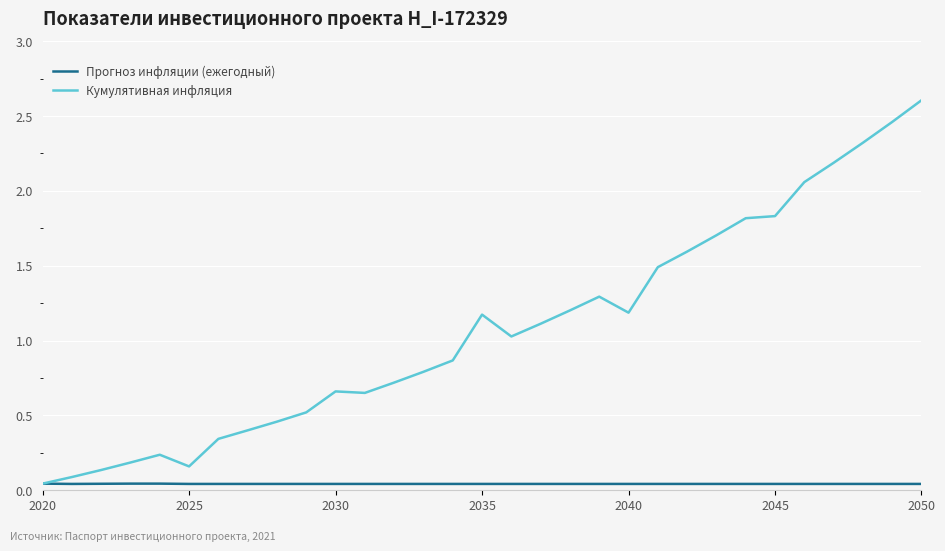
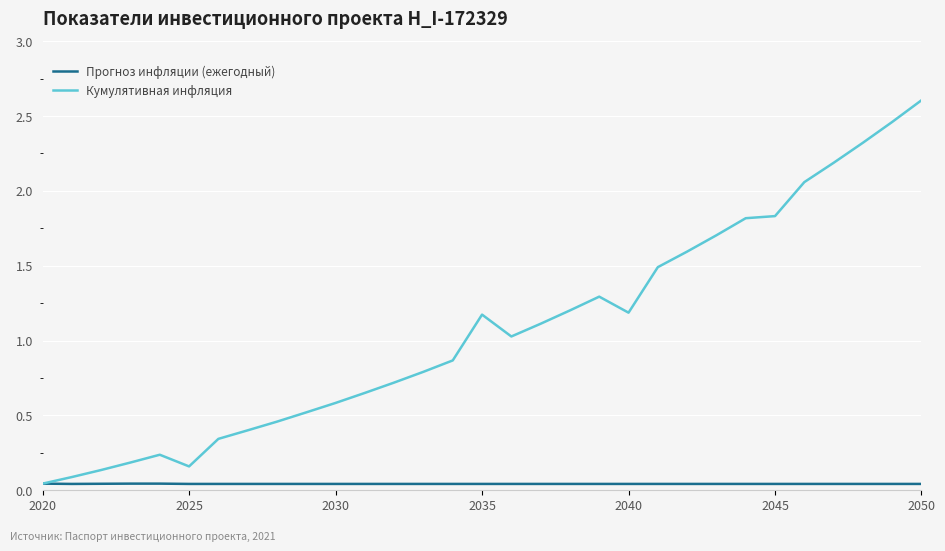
  {
    "Прогноз инфляции (ежегодный)": {
      "2025": 0.04,
      "2030": 0.04,
      "2035": 0.04,
      "2040": 0.04,
      "2045": 0.04,
      "2050": 0.04
    },
    "Кумулятивная инфляция": {
      "2025": 0.16,
-     "2030": 0.66,
+     "2030": 0.58,
      "2035": 1.17,
      "2040": 1.19,
      "2045": 1.83,
      "2050": 2.61
    }
  }
